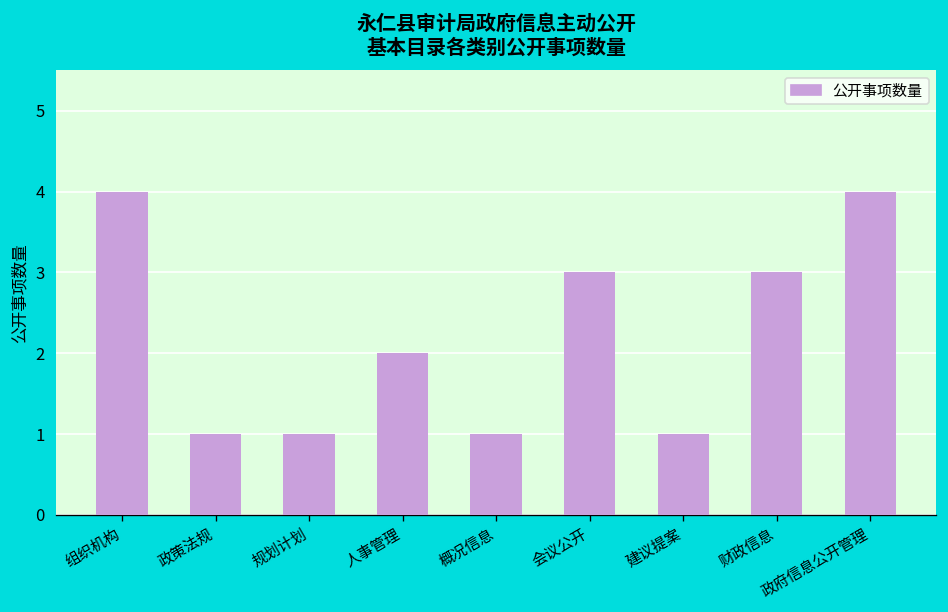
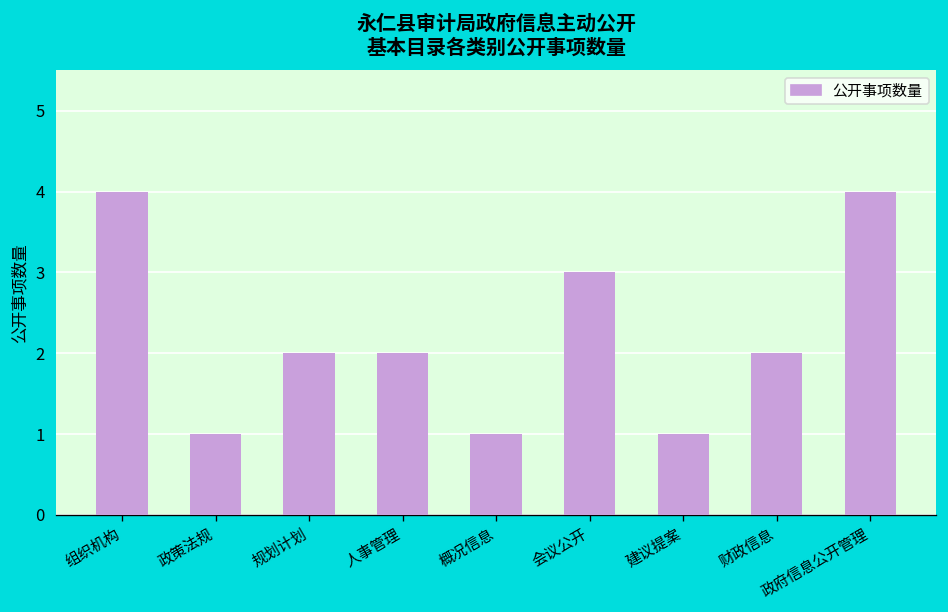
  {
    "组织机构": 4,
    "政策法规": 1,
-   "规划计划": 1,
+   "规划计划": 2,
    "人事管理": 2,
    "概况信息": 1,
    "会议公开": 3,
    "建议提案": 1,
-   "财政信息": 3,
+   "财政信息": 2,
    "政府信息公开管理": 4
  }
